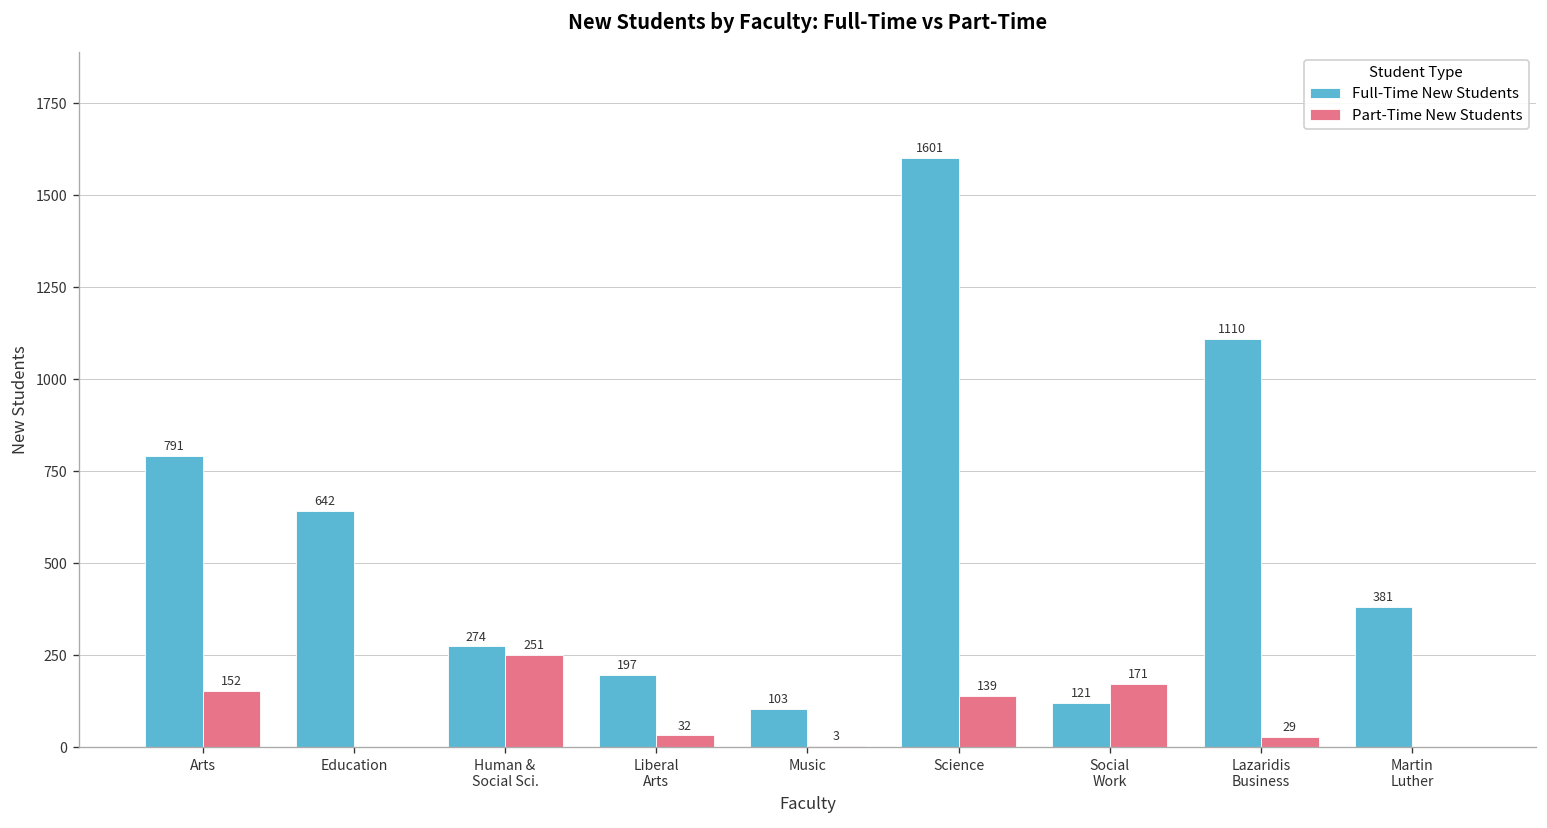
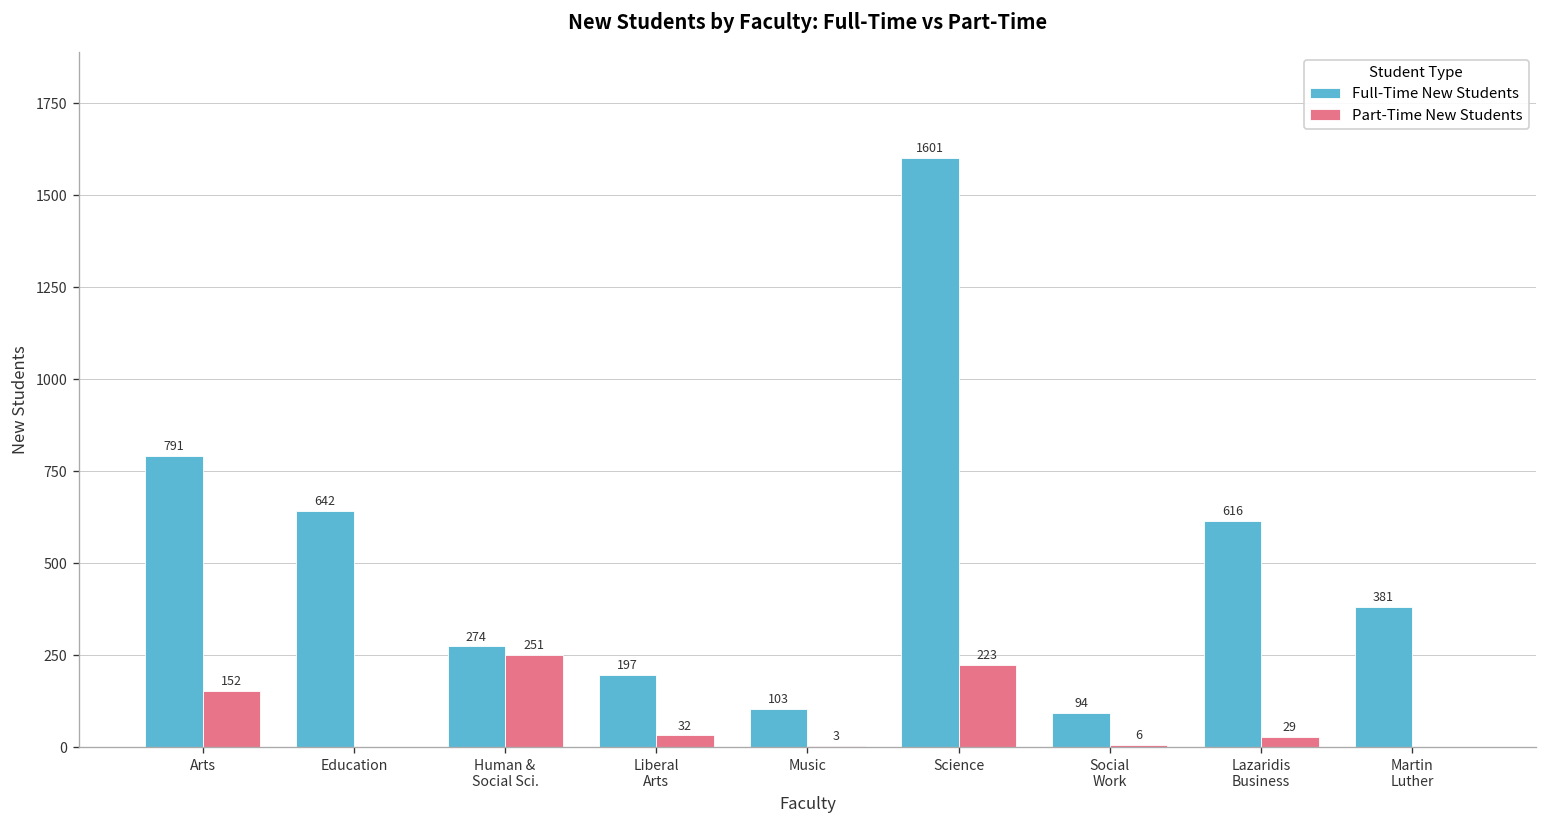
  {
    "Full-Time New Students": {
      "Arts": 791,
      "Education": 642,
      "Human & Social Sci.": 274,
      "Liberal Arts": 197,
      "Music": 103,
      "Science": 1601,
-     "Social Work": 121,
-     "Lazaridis Business": 1110,
+     "Social Work": 94,
+     "Lazaridis Business": 616,
      "Martin Luther": 381
    },
    "Part-Time New Students": {
      "Arts": 152,
      "Human & Social Sci.": 251,
      "Liberal Arts": 32,
      "Music": 3,
-     "Science": 139,
-     "Social Work": 171,
+     "Science": 223,
+     "Social Work": 6,
      "Lazaridis Business": 29
    }
  }
